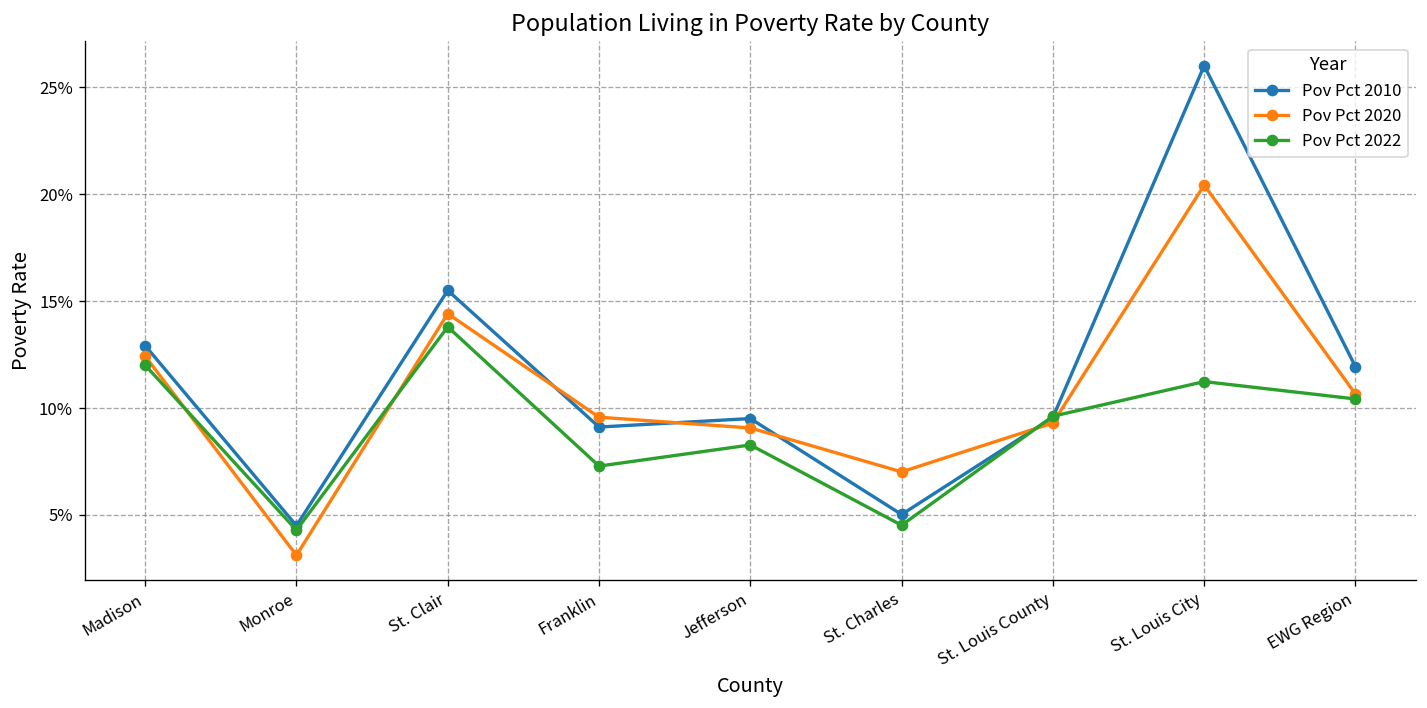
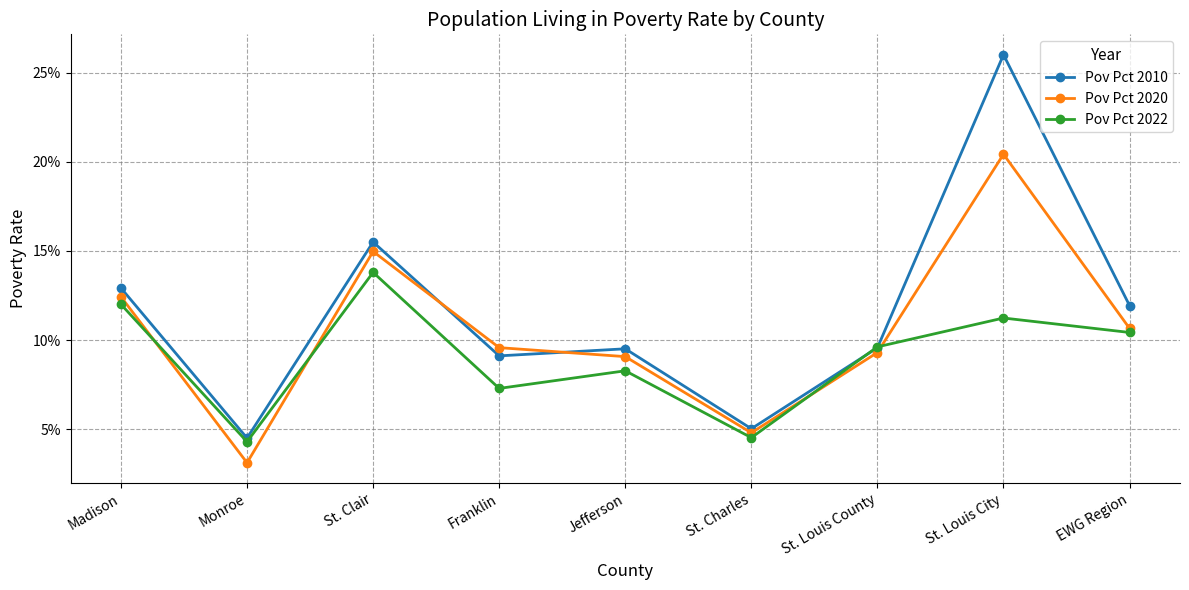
  {
    "Pov Pct 2010": {
      "Madison": "12.9%",
      "Monroe": "4.5%",
      "St. Clair": "15.5%",
      "Franklin": "9.1%",
      "Jefferson": "9.5%",
      "St. Charles": "5.0%",
      "St. Louis City": "26.0%",
      "EWG Region": "11.9%"
    },
    "Pov Pct 2020": {
      "Madison": "12.4%",
      "Monroe": "3.1%",
-     "St. Clair": "14.4%",
+     "St. Clair": "15.0%",
      "Franklin": "9.6%",
      "Jefferson": "9.1%",
-     "St. Charles": "7.0%",
+     "St. Charles": "4.8%",
      "St. Louis County": "9.3%",
      "St. Louis City": "20.4%",
      "EWG Region": "10.7%"
    },
    "Pov Pct 2022": {
      "Madison": "12.0%",
      "Monroe": "4.3%",
      "St. Clair": "13.8%",
      "Franklin": "7.3%",
      "Jefferson": "8.3%",
      "St. Charles": "4.5%",
      "St. Louis City": "11.2%",
      "EWG Region": "10.4%"
    }
  }
